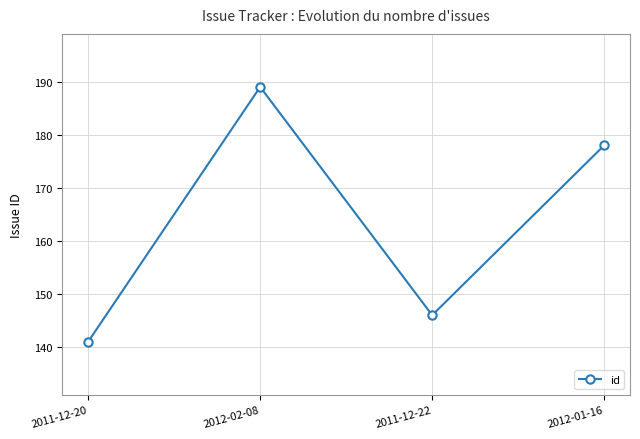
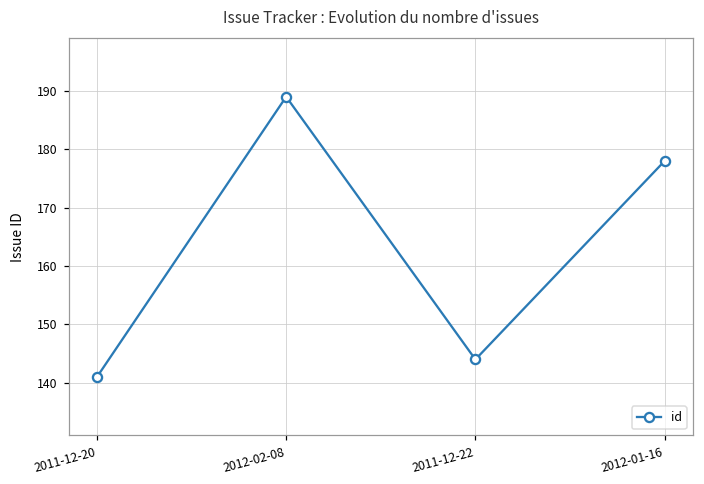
  {
    "2011-12-20": 141,
    "2012-02-08": 189,
-   "2011-12-22": 146,
+   "2011-12-22": 144,
    "2012-01-16": 178
  }
